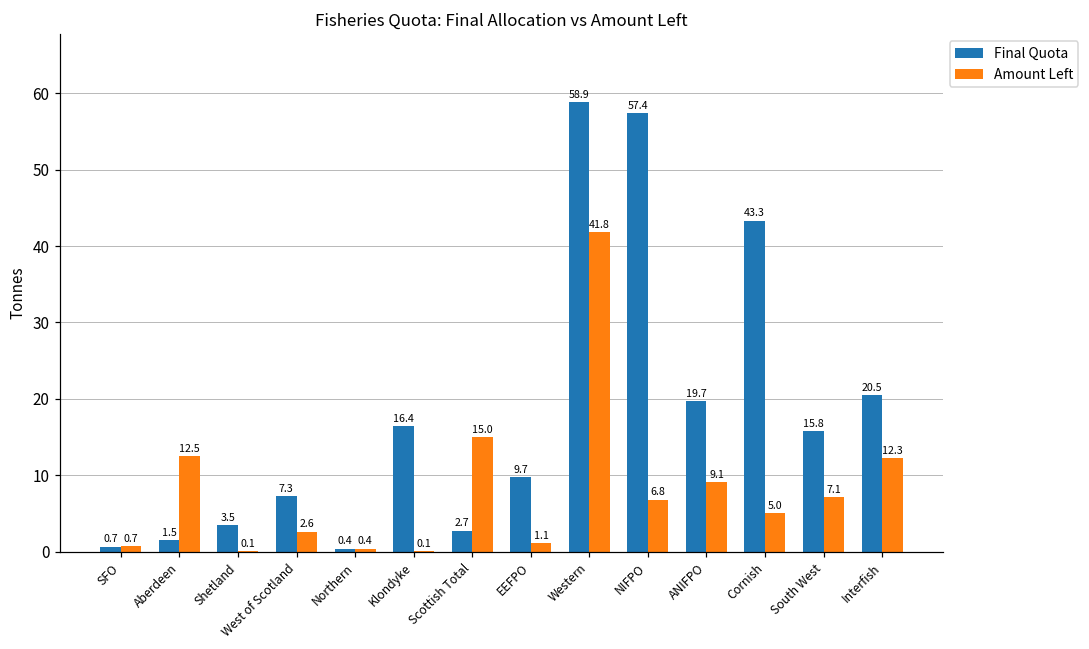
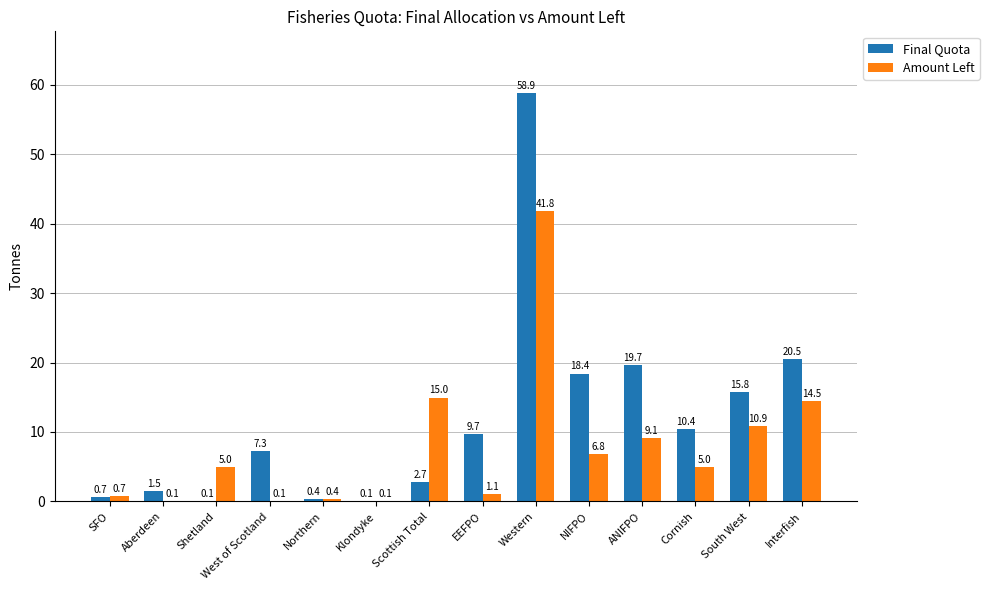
  {
    "Final Quota": {
      "SFO": 0.7,
      "Aberdeen": 1.5,
-     "Shetland": 3.5,
+     "Shetland": 0.1,
      "West of Scotland": 7.3,
      "Northern": 0.4,
-     "Klondyke": 16.4,
+     "Klondyke": 0.1,
      "Scottish Total": 2.7,
      "EEFPO": 9.7,
      "Western": 58.9,
-     "NIFPO": 57.4,
+     "NIFPO": 18.4,
      "ANIFPO": 19.7,
-     "Cornish": 43.3,
+     "Cornish": 10.4,
      "South West": 15.8,
      "Interfish": 20.5
    },
    "Amount Left": {
      "SFO": 0.7,
-     "Aberdeen": 12.5,
-     "Shetland": 0.1,
-     "West of Scotland": 2.6,
+     "Aberdeen": 0.1,
+     "Shetland": 5.0,
+     "West of Scotland": 0.1,
      "Northern": 0.4,
      "Klondyke": 0.1,
      "Scottish Total": 15.0,
      "EEFPO": 1.1,
      "Western": 41.8,
      "NIFPO": 6.8,
      "ANIFPO": 9.1,
      "Cornish": 5.0,
-     "South West": 7.1,
-     "Interfish": 12.3
+     "South West": 10.9,
+     "Interfish": 14.5
    }
  }
